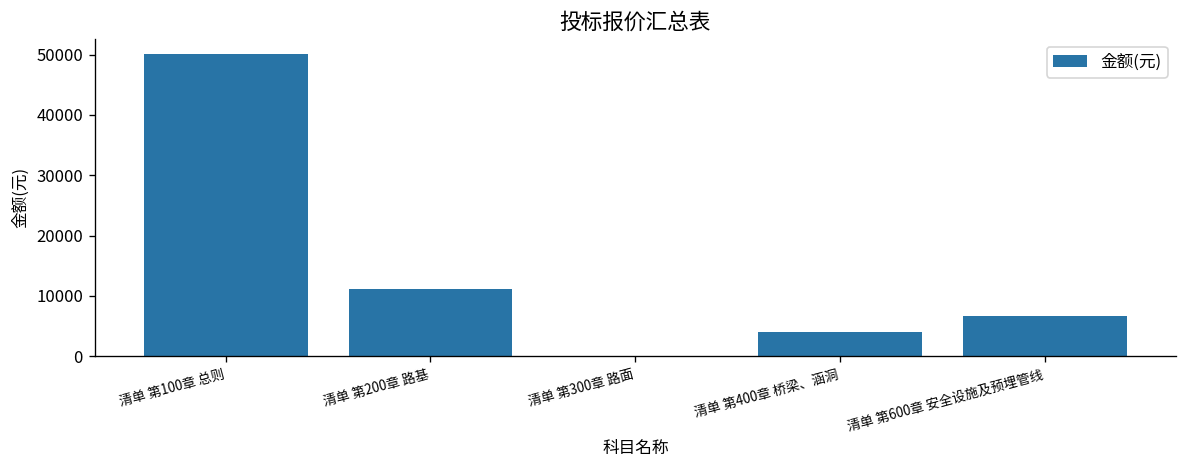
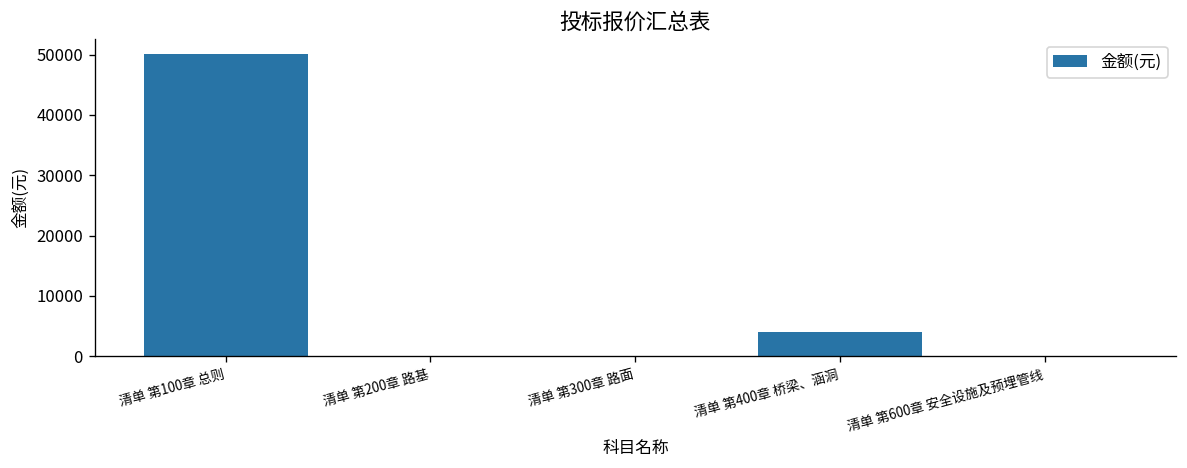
  {
    "清单 第100章 总则": 50000,
-   "清单 第200章 路基": 11000,
+   "清单 第200章 路基": 0,
    "清单 第300章 路面": 0,
    "清单 第400章 桥梁、涵洞": 4000,
-   "清单 第600章 安全设施及预埋管线": 7000
+   "清单 第600章 安全设施及预埋管线": 0
  }
